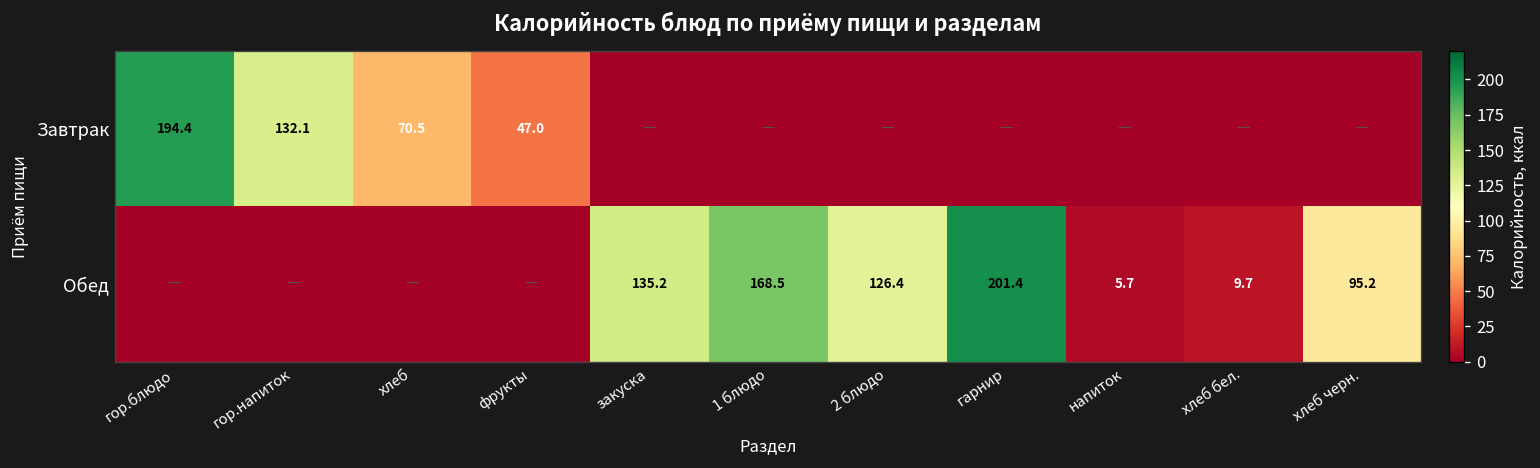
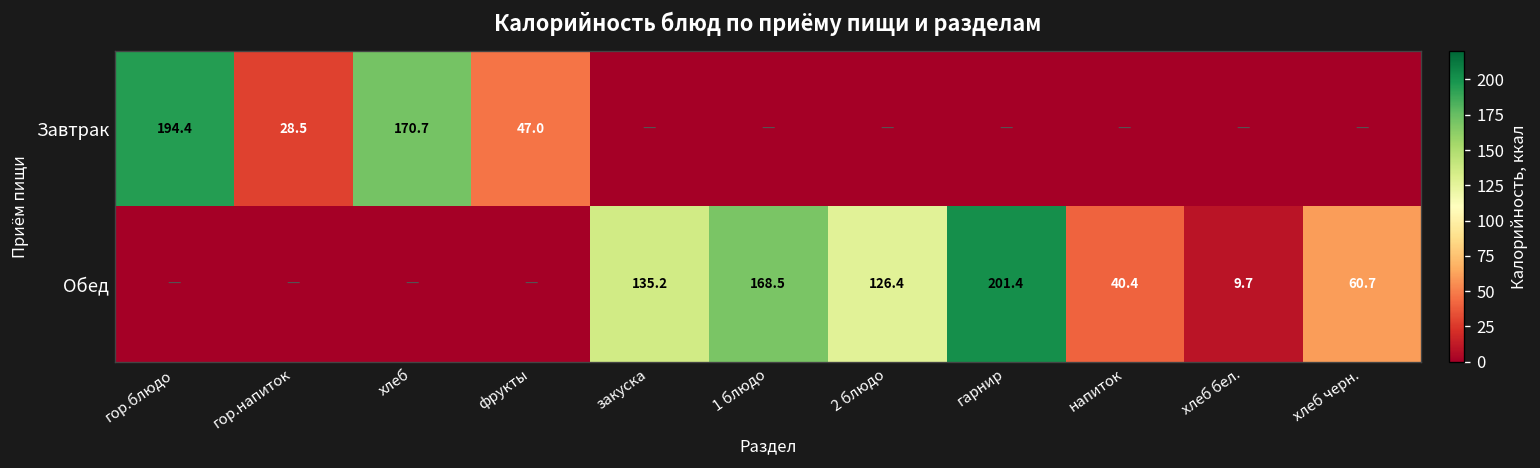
  {
    "Завтрак": {
      "гор.блюдо": 194.4,
-     "гор.напиток": 132.1,
-     "хлеб": 70.5,
+     "гор.напиток": 28.5,
+     "хлеб": 170.7,
      "фрукты": 47.0
    },
    "Обед": {
      "закуска": 135.2,
      "1 блюдо": 168.5,
      "2 блюдо": 126.4,
      "гарнир": 201.4,
-     "напиток": 5.7,
+     "напиток": 40.4,
      "хлеб бел.": 9.7,
-     "хлеб черн.": 95.2
+     "хлеб черн.": 60.7
    }
  }
